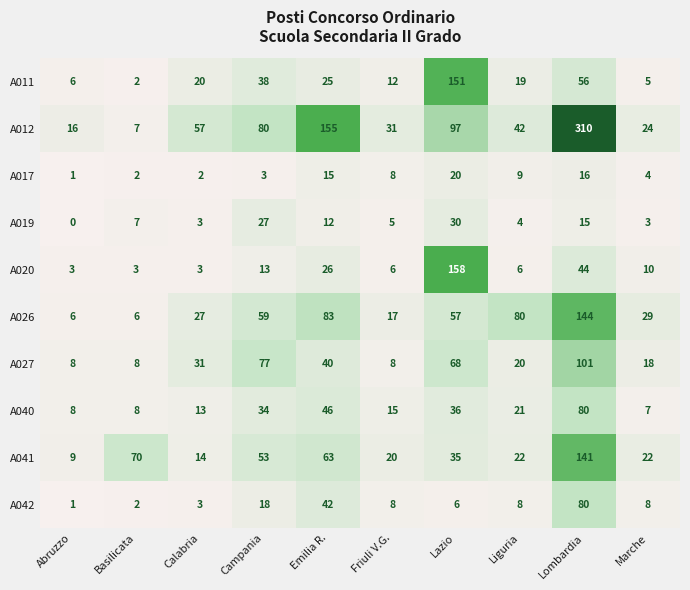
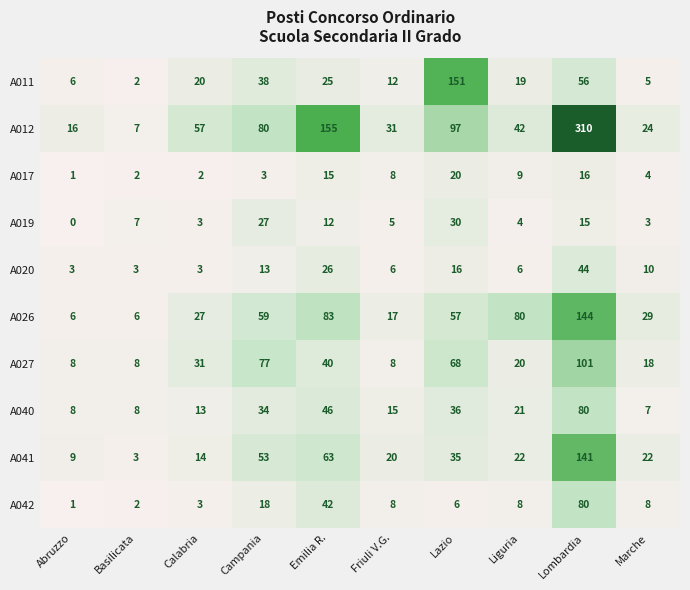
  {
    "A011": {
      "Abruzzo": 6,
      "Basilicata": 2,
      "Calabria": 20,
      "Campania": 38,
      "Emilia R.": 25,
      "Friuli V.G.": 12,
      "Lazio": 151,
      "Liguria": 19,
      "Lombardia": 56,
      "Marche": 5
    },
    "A012": {
      "Abruzzo": 16,
      "Basilicata": 7,
      "Calabria": 57,
      "Campania": 80,
      "Emilia R.": 155,
      "Friuli V.G.": 31,
      "Lazio": 97,
      "Liguria": 42,
      "Lombardia": 310,
      "Marche": 24
    },
    "A017": {
      "Abruzzo": 1,
      "Basilicata": 2,
      "Calabria": 2,
      "Campania": 3,
      "Emilia R.": 15,
      "Friuli V.G.": 8,
      "Lazio": 20,
      "Liguria": 9,
      "Lombardia": 16,
      "Marche": 4
    },
    "A019": {
      "Abruzzo": 0,
      "Basilicata": 7,
      "Calabria": 3,
      "Campania": 27,
      "Emilia R.": 12,
      "Friuli V.G.": 5,
      "Lazio": 30,
      "Liguria": 4,
      "Lombardia": 15,
      "Marche": 3
    },
    "A020": {
      "Abruzzo": 3,
      "Basilicata": 3,
      "Calabria": 3,
      "Campania": 13,
      "Emilia R.": 26,
      "Friuli V.G.": 6,
-     "Lazio": 158,
+     "Lazio": 16,
      "Liguria": 6,
      "Lombardia": 44,
      "Marche": 10
    },
    "A026": {
      "Abruzzo": 6,
      "Basilicata": 6,
      "Calabria": 27,
      "Campania": 59,
      "Emilia R.": 83,
      "Friuli V.G.": 17,
      "Lazio": 57,
      "Liguria": 80,
      "Lombardia": 144,
      "Marche": 29
    },
    "A027": {
      "Abruzzo": 8,
      "Basilicata": 8,
      "Calabria": 31,
      "Campania": 77,
      "Emilia R.": 40,
      "Friuli V.G.": 8,
      "Lazio": 68,
      "Liguria": 20,
      "Lombardia": 101,
      "Marche": 18
    },
    "A040": {
      "Abruzzo": 8,
      "Basilicata": 8,
      "Calabria": 13,
      "Campania": 34,
      "Emilia R.": 46,
      "Friuli V.G.": 15,
      "Lazio": 36,
      "Liguria": 21,
      "Lombardia": 80,
      "Marche": 7
    },
    "A041": {
      "Abruzzo": 9,
-     "Basilicata": 70,
+     "Basilicata": 3,
      "Calabria": 14,
      "Campania": 53,
      "Emilia R.": 63,
      "Friuli V.G.": 20,
      "Lazio": 35,
      "Liguria": 22,
      "Lombardia": 141,
      "Marche": 22
    },
    "A042": {
      "Abruzzo": 1,
      "Basilicata": 2,
      "Calabria": 3,
      "Campania": 18,
      "Emilia R.": 42,
      "Friuli V.G.": 8,
      "Lazio": 6,
      "Liguria": 8,
      "Lombardia": 80,
      "Marche": 8
    }
  }
